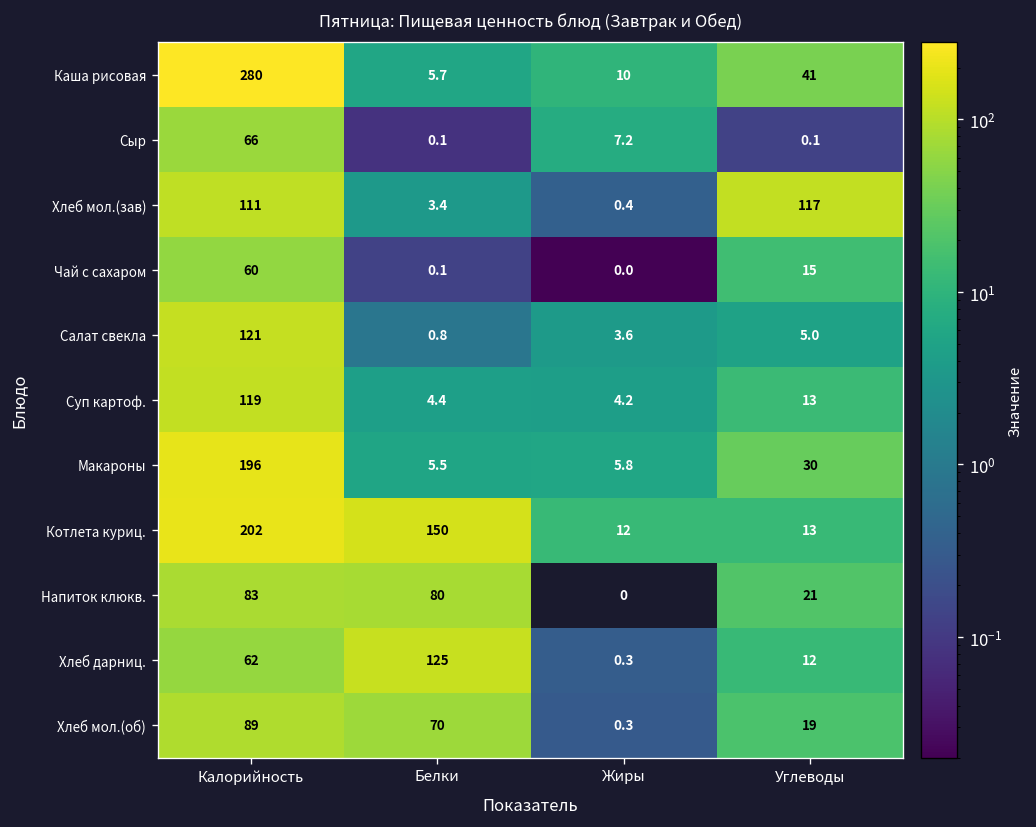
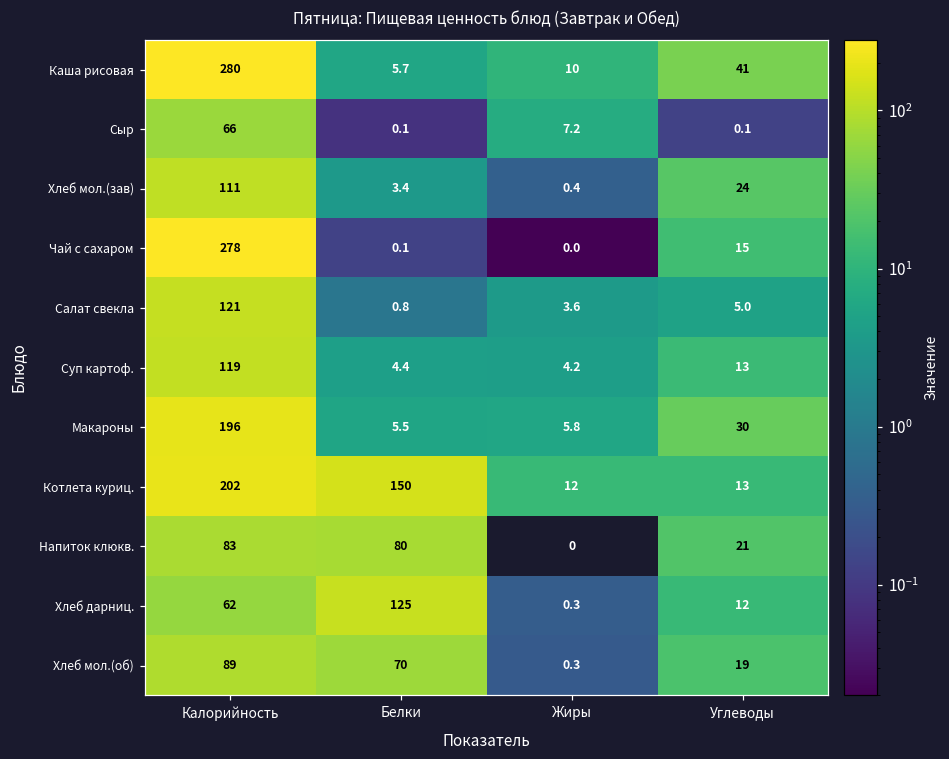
  {
    "Каша рисовая": {
      "Калорийность": 280,
      "Белки": 5.7,
      "Жиры": 10,
      "Углеводы": 41
    },
    "Сыр": {
      "Калорийность": 66,
      "Белки": 0.1,
      "Жиры": 7.2,
      "Углеводы": 0.1
    },
    "Хлеб мол.(зав)": {
      "Калорийность": 111,
      "Белки": 3.4,
      "Жиры": 0.4,
-     "Углеводы": 117
+     "Углеводы": 24
    },
    "Чай с сахаром": {
-     "Калорийность": 60,
+     "Калорийность": 278,
      "Белки": 0.1,
      "Жиры": 0.0,
      "Углеводы": 15
    },
    "Салат свекла": {
      "Калорийность": 121,
      "Белки": 0.8,
      "Жиры": 3.6,
      "Углеводы": 5.0
    },
    "Суп картоф.": {
      "Калорийность": 119,
      "Белки": 4.4,
      "Жиры": 4.2,
      "Углеводы": 13
    },
    "Макароны": {
      "Калорийность": 196,
      "Белки": 5.5,
      "Жиры": 5.8,
      "Углеводы": 30
    },
    "Котлета куриц.": {
      "Калорийность": 202,
      "Белки": 150,
      "Жиры": 12,
      "Углеводы": 13
    },
    "Напиток клюкв.": {
      "Калорийность": 83,
      "Белки": 80,
      "Жиры": 0,
      "Углеводы": 21
    },
    "Хлеб дарниц.": {
      "Калорийность": 62,
      "Белки": 125,
      "Жиры": 0.3,
      "Углеводы": 12
    },
    "Хлеб мол.(об)": {
      "Калорийность": 89,
      "Белки": 70,
      "Жиры": 0.3,
      "Углеводы": 19
    }
  }
